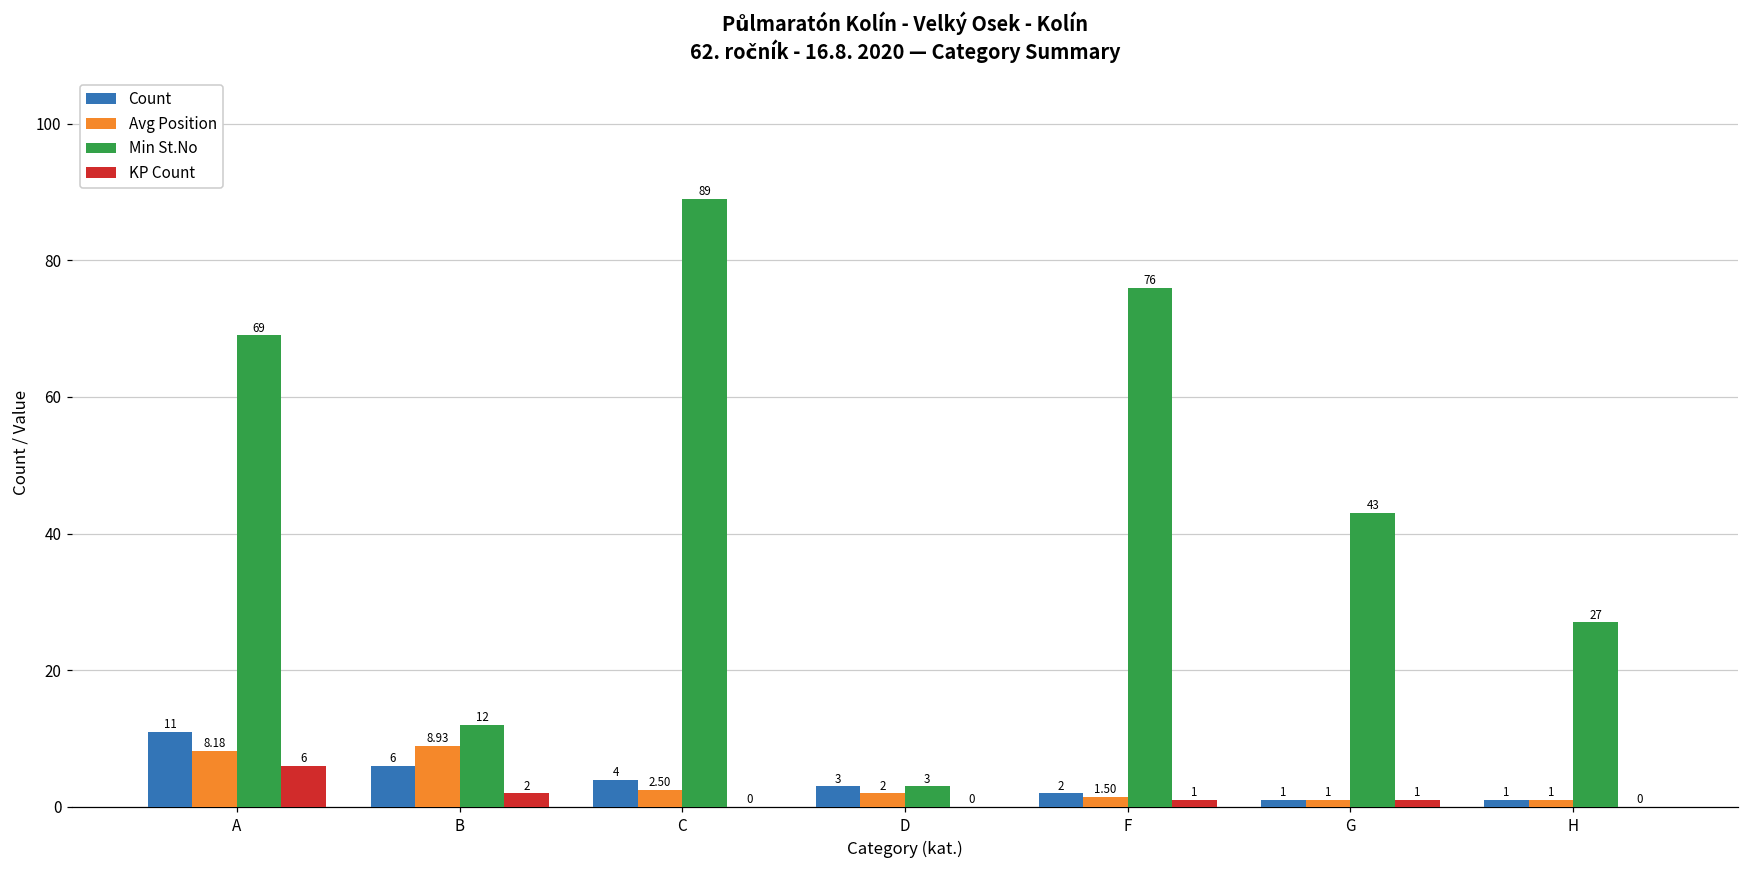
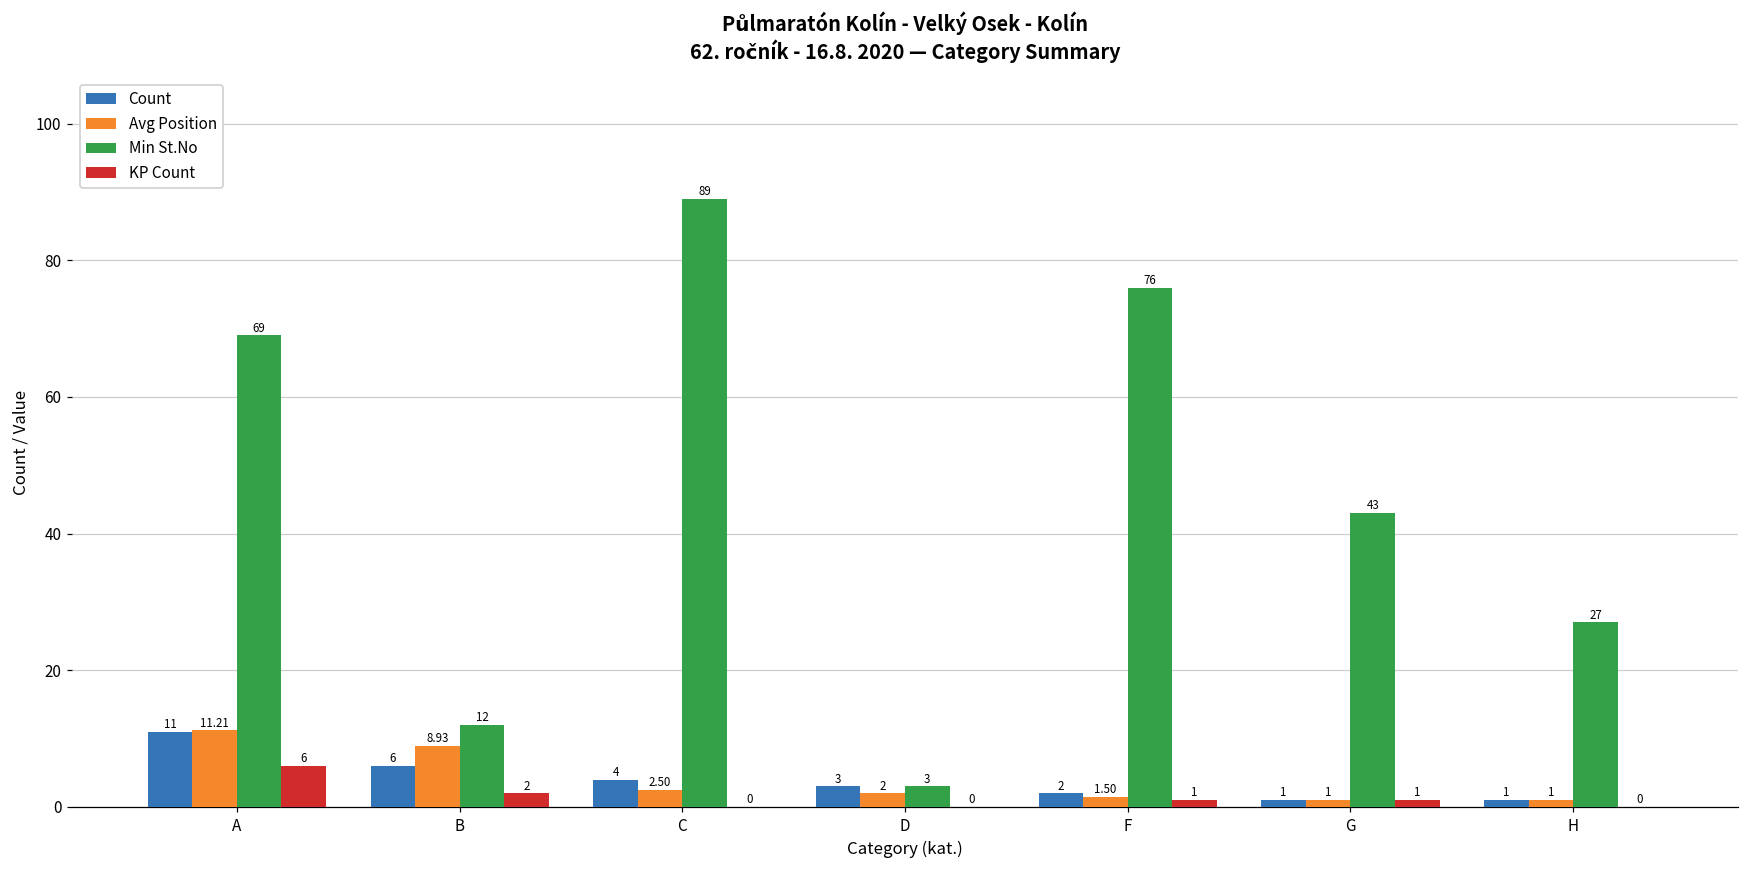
  {
    "Count": {
      "A": 11,
      "B": 6,
      "C": 4,
      "D": 3,
      "F": 2,
      "G": 1,
      "H": 1
    },
    "Avg Position": {
-     "A": 8.18,
+     "A": 11.21,
      "B": 8.93,
      "C": 2.50,
      "D": 2,
      "F": 1.50,
      "G": 1,
      "H": 1
    },
    "Min St.No": {
      "A": 69,
      "B": 12,
      "C": 89,
      "D": 3,
      "F": 76,
      "G": 43,
      "H": 27
    },
    "KP Count": {
      "A": 6,
      "B": 2,
      "C": 0,
      "D": 0,
      "F": 1,
      "G": 1,
      "H": 0
    }
  }
